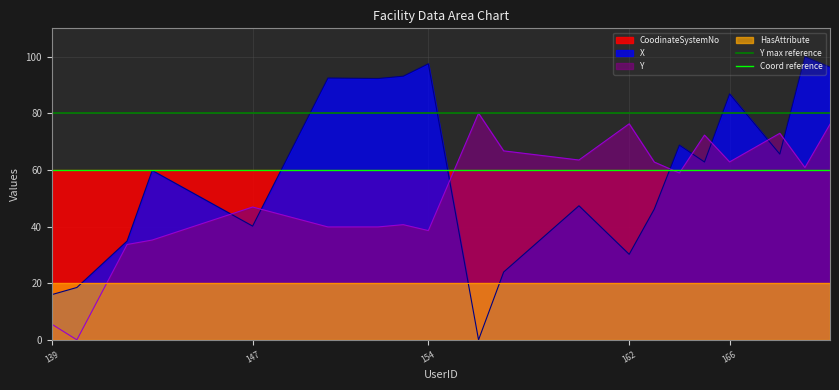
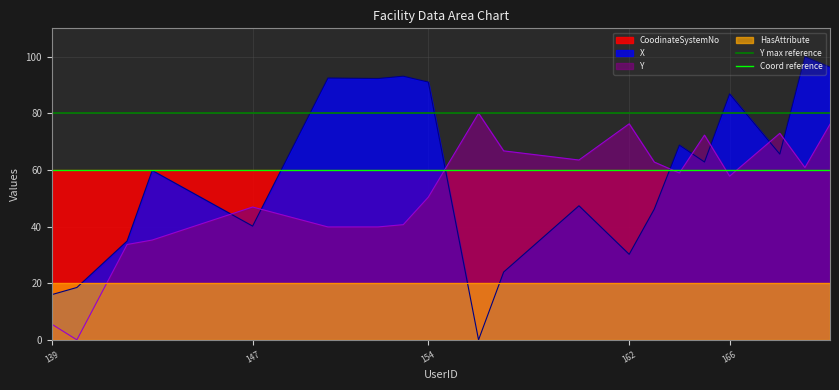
  {
    "CoodinateSystemNo": {
      "139": 60,
      "147": 60,
      "154": 60,
      "162": 60,
      "166": 60
    },
    "X": {
      "139": 16,
      "147": 40,
-     "154": 97,
+     "154": 91,
      "162": 30,
      "166": 87
    },
    "Y": {
      "139": 6,
      "147": 47,
-     "154": 39,
+     "154": 50,
      "162": 76,
-     "166": 63
+     "166": 58
    },
    "HasAttribute": {
      "139": 20,
      "147": 20,
      "154": 20,
      "162": 20,
      "166": 20
    }
  }
